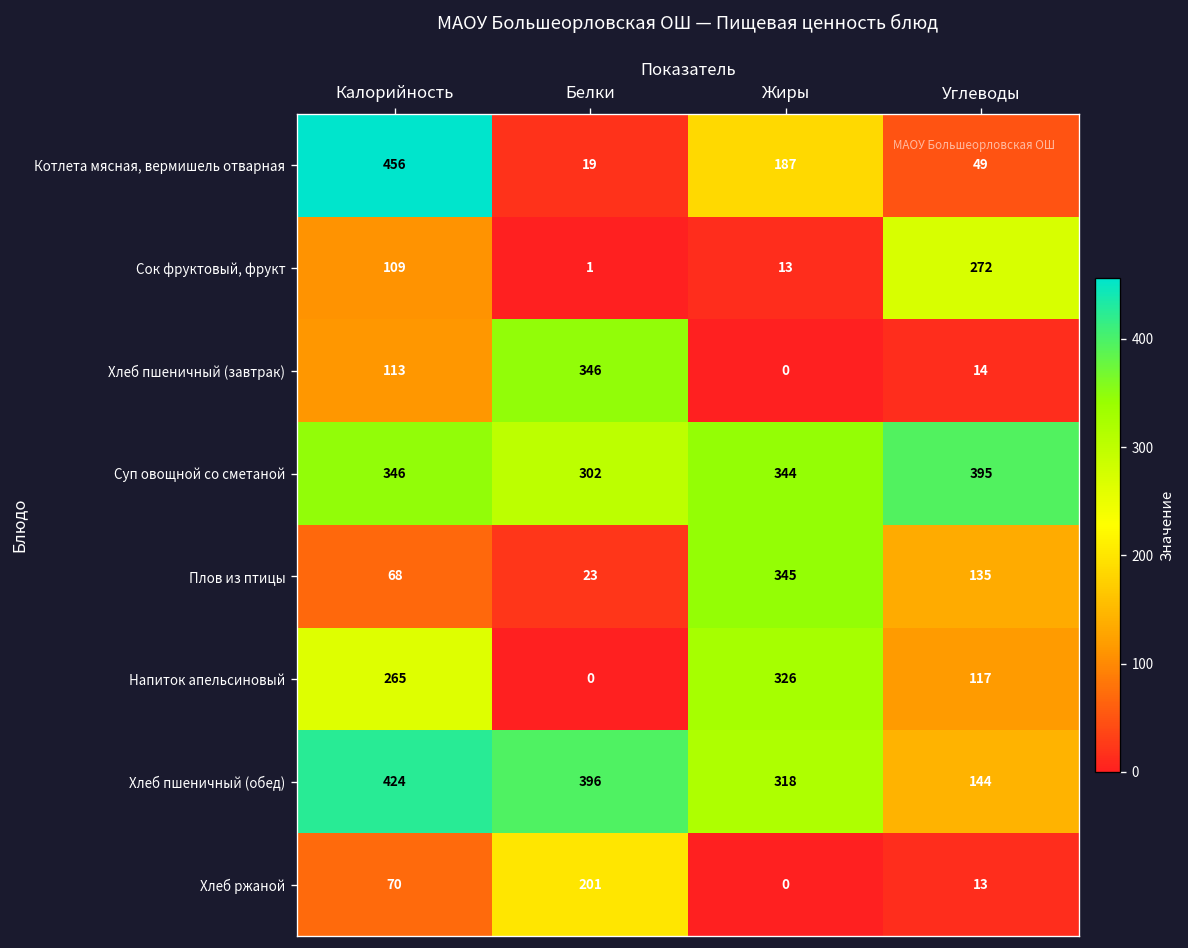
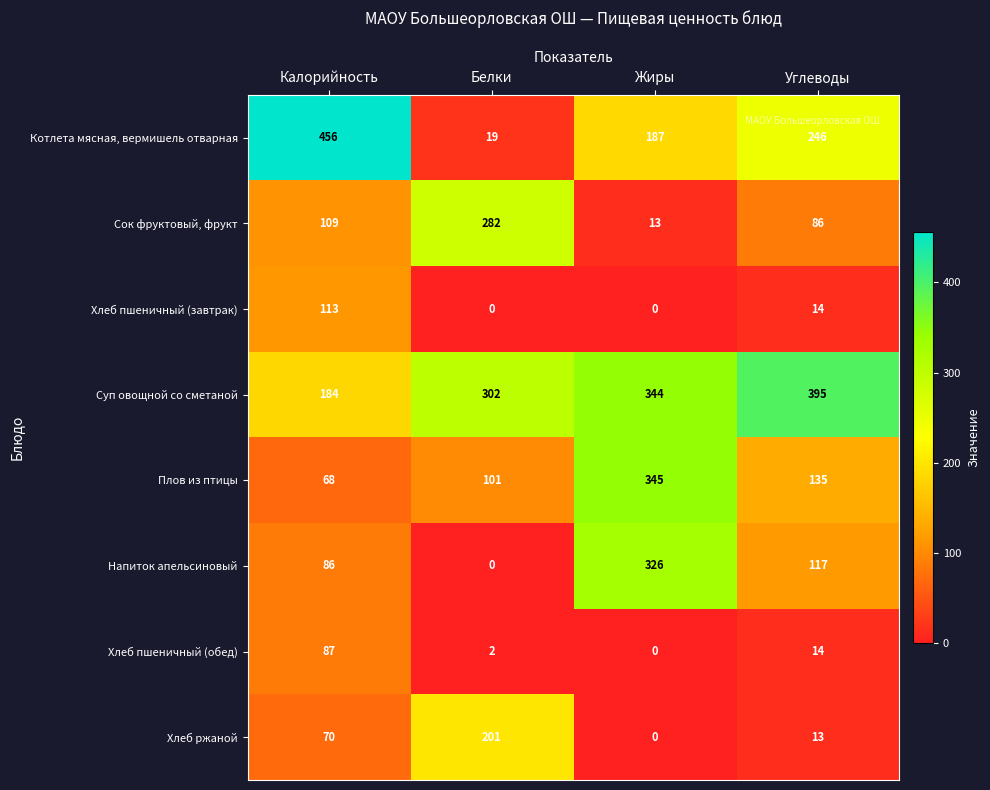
  {
    "Котлета мясная, вермишель отварная": {
      "Калорийность": 456,
      "Белки": 19,
      "Жиры": 187,
-     "Углеводы": 49
+     "Углеводы": 246
    },
    "Сок фруктовый, фрукт": {
      "Калорийность": 109,
-     "Белки": 1,
+     "Белки": 282,
      "Жиры": 13,
-     "Углеводы": 272
+     "Углеводы": 86
    },
    "Хлеб пшеничный (завтрак)": {
      "Калорийность": 113,
-     "Белки": 346,
+     "Белки": 0,
      "Жиры": 0,
      "Углеводы": 14
    },
    "Суп овощной со сметаной": {
-     "Калорийность": 346,
+     "Калорийность": 184,
      "Белки": 302,
      "Жиры": 344,
      "Углеводы": 395
    },
    "Плов из птицы": {
      "Калорийность": 68,
-     "Белки": 23,
+     "Белки": 101,
      "Жиры": 345,
      "Углеводы": 135
    },
    "Напиток апельсиновый": {
-     "Калорийность": 265,
+     "Калорийность": 86,
      "Белки": 0,
      "Жиры": 326,
      "Углеводы": 117
    },
    "Хлеб пшеничный (обед)": {
-     "Калорийность": 424,
-     "Белки": 396,
-     "Жиры": 318,
-     "Углеводы": 144
+     "Калорийность": 87,
+     "Белки": 2,
+     "Жиры": 0,
+     "Углеводы": 14
    },
    "Хлеб ржаной": {
      "Калорийность": 70,
      "Белки": 201,
      "Жиры": 0,
      "Углеводы": 13
    }
  }
